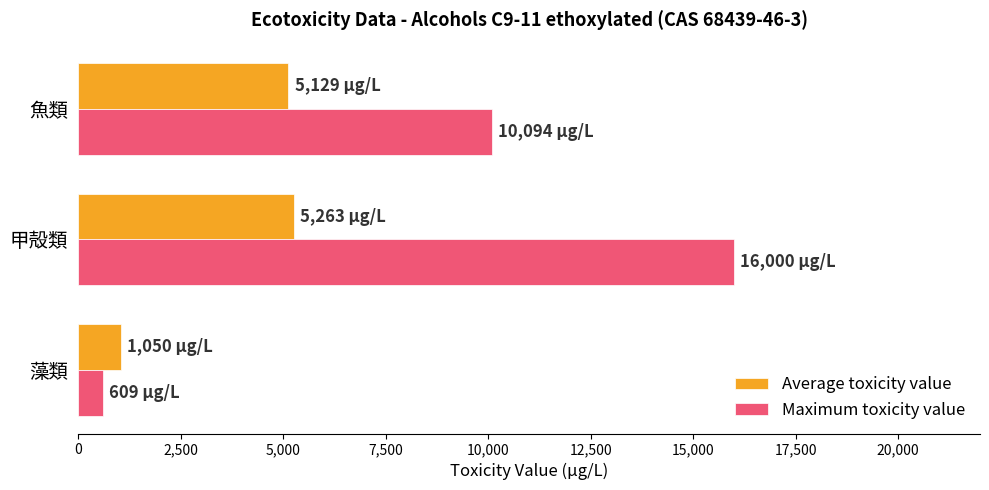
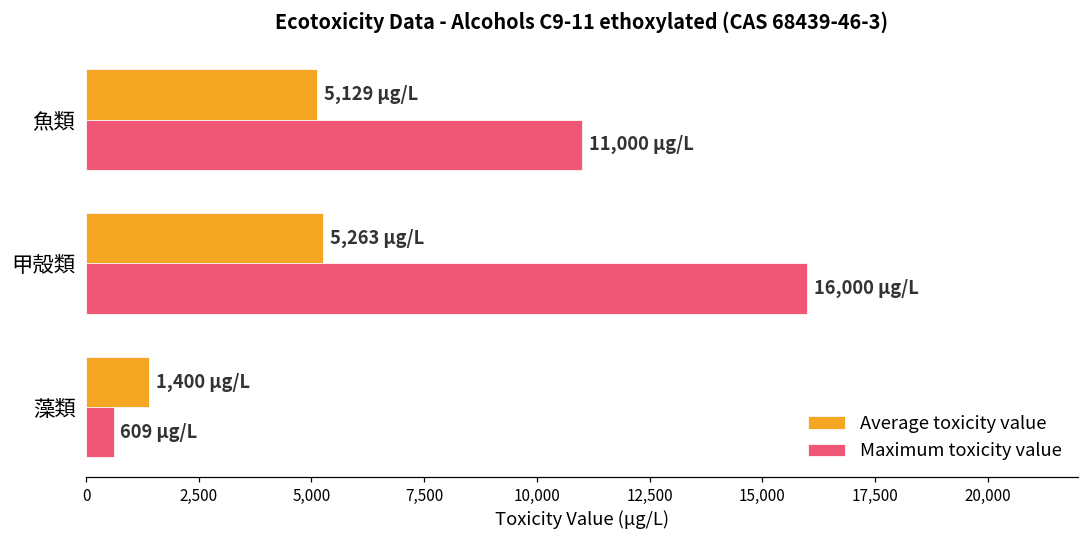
  {
    "Average toxicity value": {
      "魚類": "5,129",
      "甲殻類": "5,263",
-     "藻類": "1,050"
+     "藻類": "1,400"
    },
    "Maximum toxicity value": {
-     "魚類": "10,094",
+     "魚類": "11,000",
      "甲殻類": "16,000",
      "藻類": "609"
    }
  }
